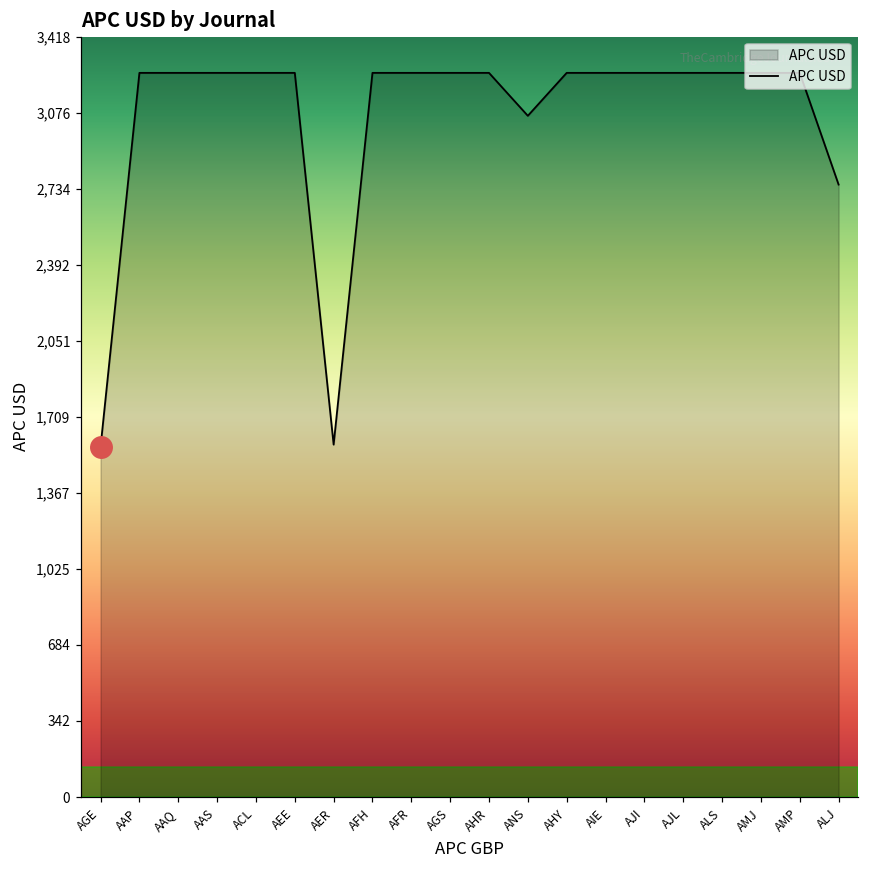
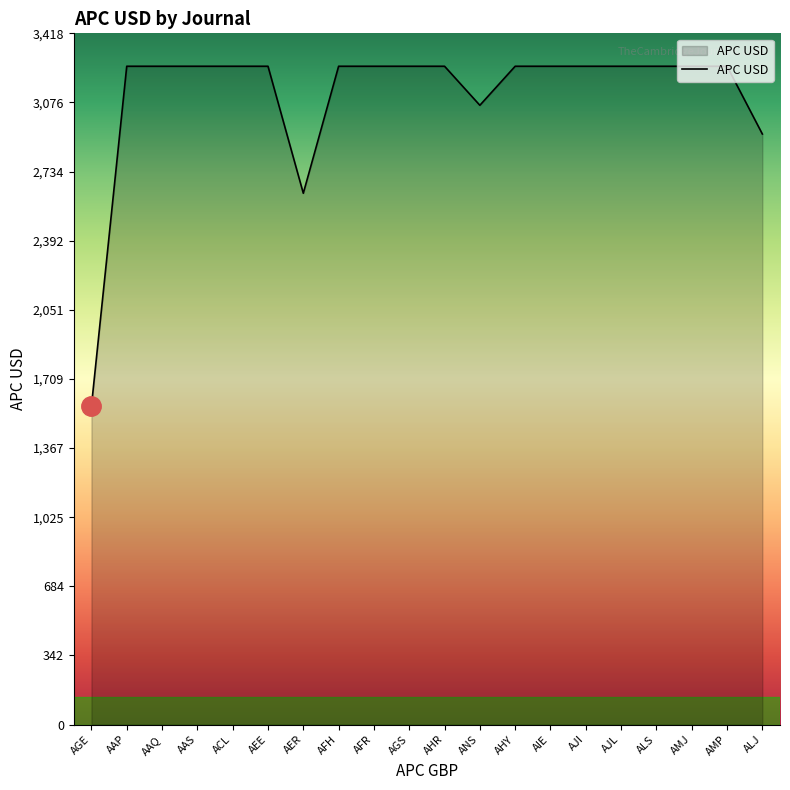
  {
    "APC USD": {
      "AAP": "3,260",
      "AAQ": "3,260",
      "AAS": "3,260",
      "ACL": "3,260",
      "AEE": "3,260",
-     "AER": "1,580",
+     "AER": "2,630",
      "AFH": "3,260",
      "AFR": "3,260",
      "AGS": "3,260",
      "AHR": "3,260",
      "ANS": "3,060",
      "AHY": "3,260",
      "AIE": "3,260",
      "AJI": "3,260",
      "AJL": "3,260",
      "ALS": "3,260",
-     "ALJ": "2,750"
+     "ALJ": "2,920"
    }
  }
